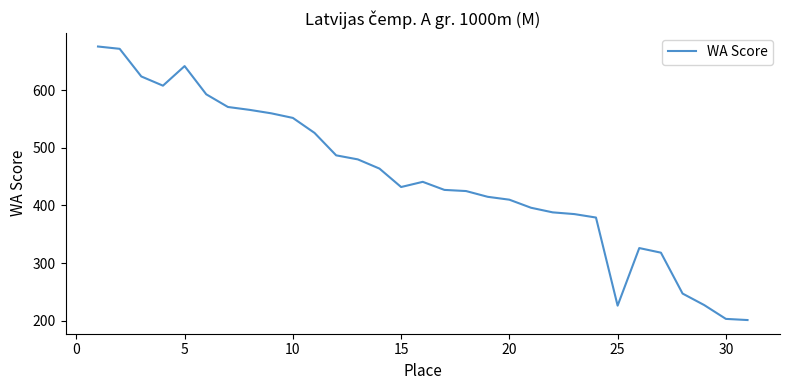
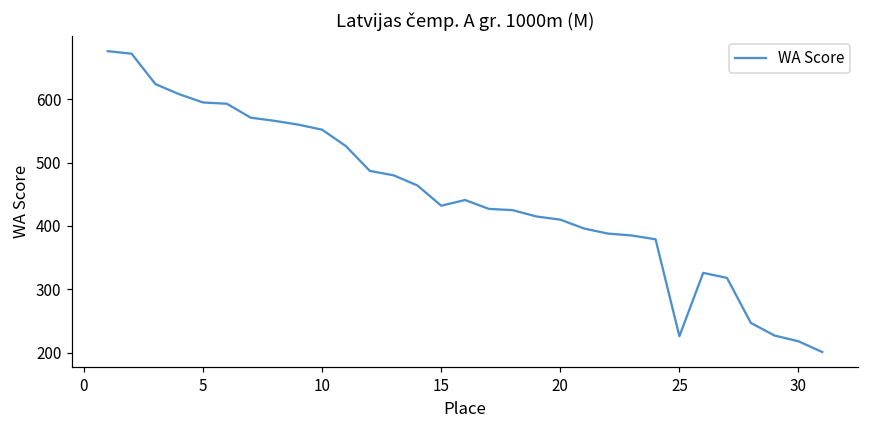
  {
-   "5": 640,
+   "5": 600,
    "10": 550,
    "15": 430,
    "20": 410,
    "25": 230,
-   "30": 200
+   "30": 220
  }
